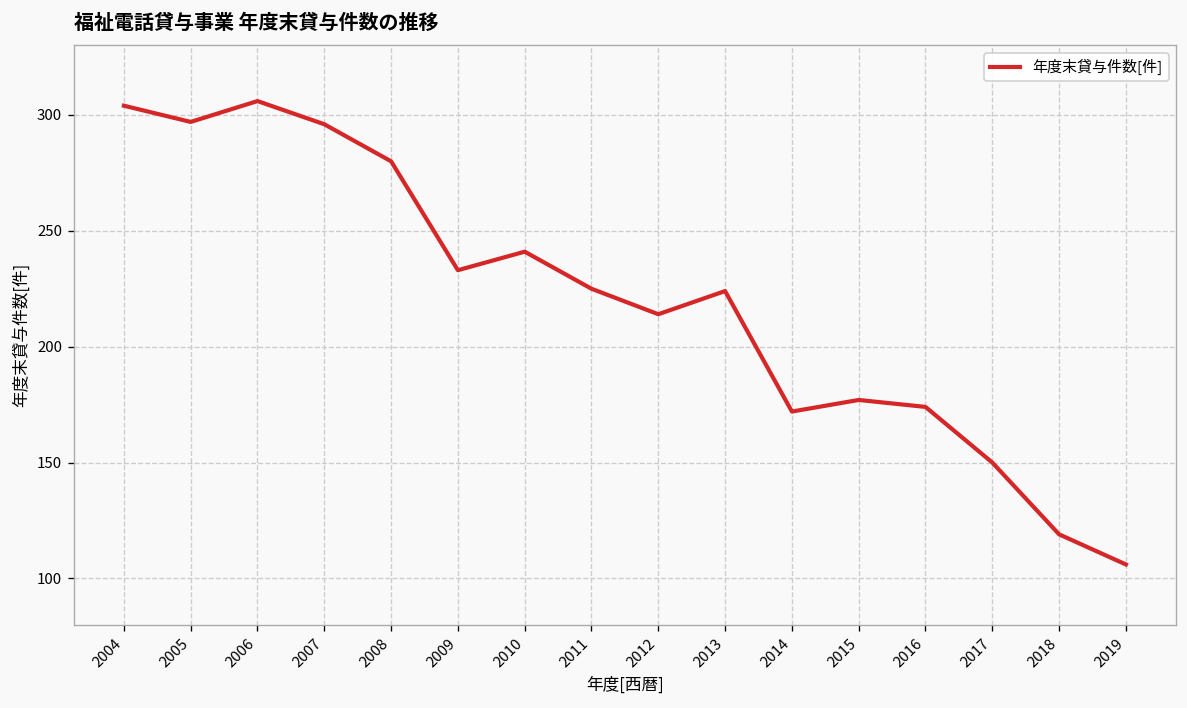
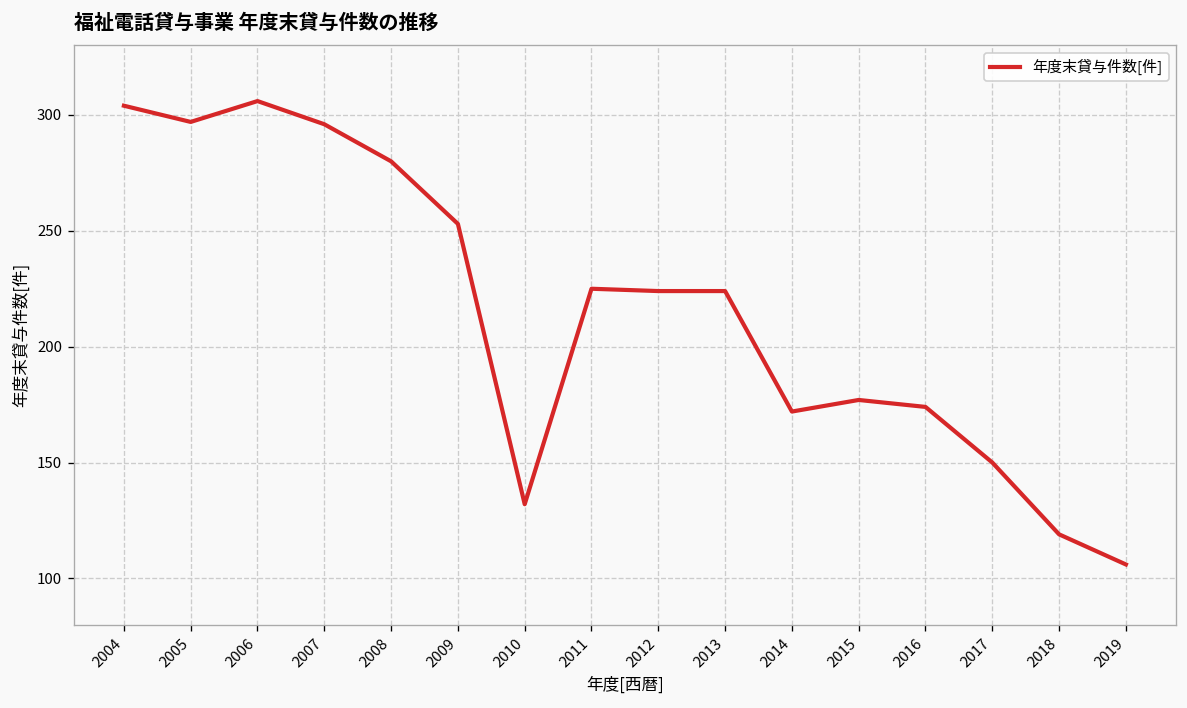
  {
    "2004": 304,
    "2005": 297,
    "2006": 306,
    "2007": 296,
    "2008": 280,
-   "2009": 233,
-   "2010": 241,
+   "2009": 253,
+   "2010": 132,
    "2011": 225,
-   "2012": 214,
+   "2012": 224,
    "2013": 224,
    "2014": 172,
    "2015": 177,
    "2016": 174,
    "2017": 150,
    "2018": 119,
    "2019": 106
  }
